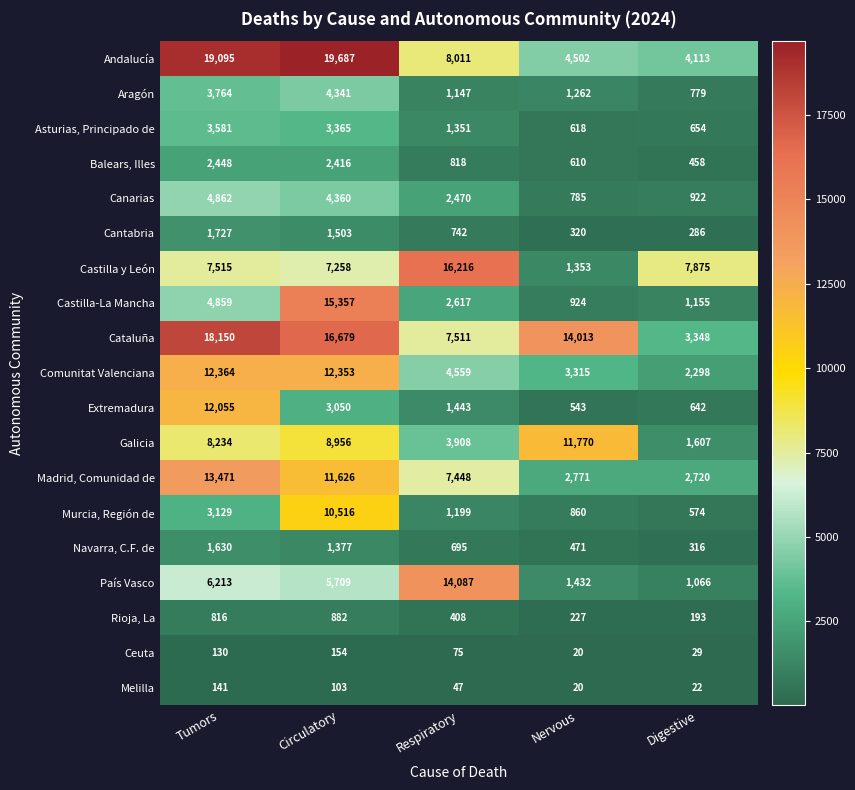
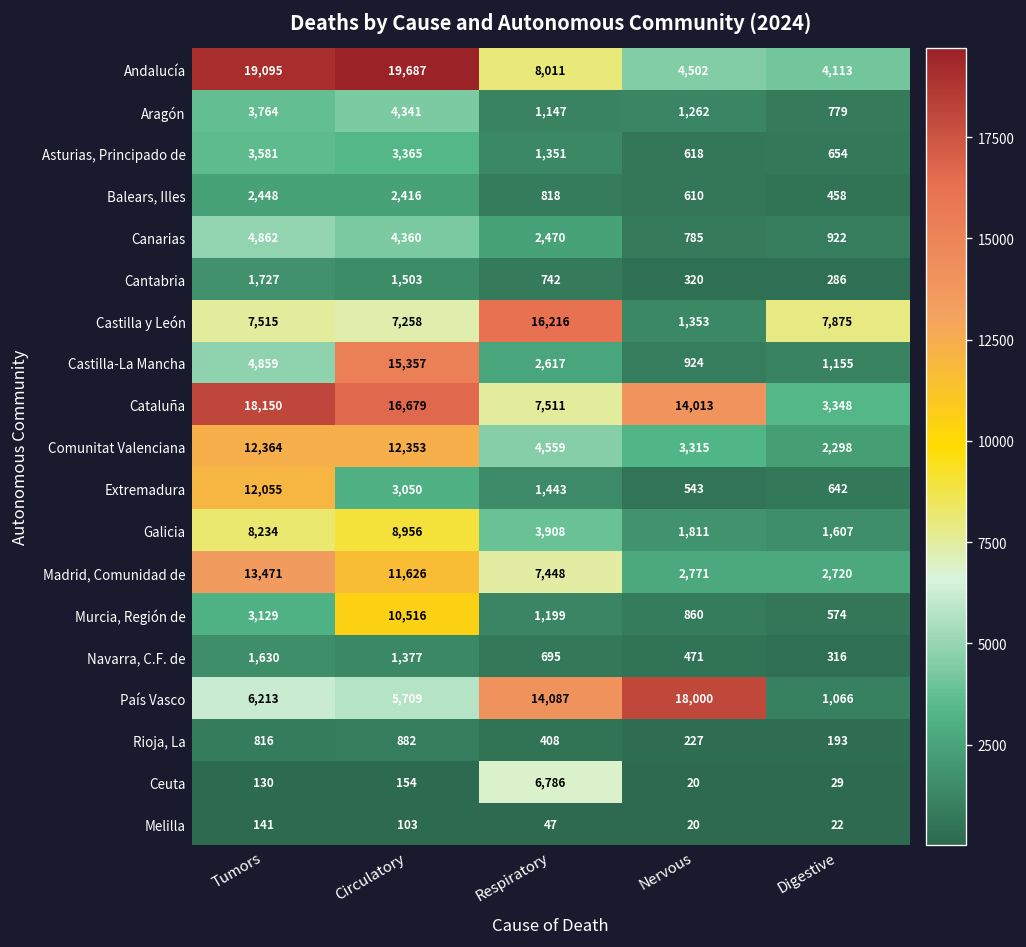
  {
    "Andalucía": {
      "Tumors": "19,095",
      "Circulatory": "19,687",
      "Respiratory": "8,011",
      "Nervous": "4,502",
      "Digestive": "4,113"
    },
    "Aragón": {
      "Tumors": "3,764",
      "Circulatory": "4,341",
      "Respiratory": "1,147",
      "Nervous": "1,262",
      "Digestive": "779"
    },
    "Asturias, Principado de": {
      "Tumors": "3,581",
      "Circulatory": "3,365",
      "Respiratory": "1,351",
      "Nervous": "618",
      "Digestive": "654"
    },
    "Balears, Illes": {
      "Tumors": "2,448",
      "Circulatory": "2,416",
      "Respiratory": "818",
      "Nervous": "610",
      "Digestive": "458"
    },
    "Canarias": {
      "Tumors": "4,862",
      "Circulatory": "4,360",
      "Respiratory": "2,470",
      "Nervous": "785",
      "Digestive": "922"
    },
    "Cantabria": {
      "Tumors": "1,727",
      "Circulatory": "1,503",
      "Respiratory": "742",
      "Nervous": "320",
      "Digestive": "286"
    },
    "Castilla y León": {
      "Tumors": "7,515",
      "Circulatory": "7,258",
      "Respiratory": "16,216",
      "Nervous": "1,353",
      "Digestive": "7,875"
    },
    "Castilla-La Mancha": {
      "Tumors": "4,859",
      "Circulatory": "15,357",
      "Respiratory": "2,617",
      "Nervous": "924",
      "Digestive": "1,155"
    },
    "Cataluña": {
      "Tumors": "18,150",
      "Circulatory": "16,679",
      "Respiratory": "7,511",
      "Nervous": "14,013",
      "Digestive": "3,348"
    },
    "Comunitat Valenciana": {
      "Tumors": "12,364",
      "Circulatory": "12,353",
      "Respiratory": "4,559",
      "Nervous": "3,315",
      "Digestive": "2,298"
    },
    "Extremadura": {
      "Tumors": "12,055",
      "Circulatory": "3,050",
      "Respiratory": "1,443",
      "Nervous": "543",
      "Digestive": "642"
    },
    "Galicia": {
      "Tumors": "8,234",
      "Circulatory": "8,956",
      "Respiratory": "3,908",
-     "Nervous": "11,770",
+     "Nervous": "1,811",
      "Digestive": "1,607"
    },
    "Madrid, Comunidad de": {
      "Tumors": "13,471",
      "Circulatory": "11,626",
      "Respiratory": "7,448",
      "Nervous": "2,771",
      "Digestive": "2,720"
    },
    "Murcia, Región de": {
      "Tumors": "3,129",
      "Circulatory": "10,516",
      "Respiratory": "1,199",
      "Nervous": "860",
      "Digestive": "574"
    },
    "Navarra, C.F. de": {
      "Tumors": "1,630",
      "Circulatory": "1,377",
      "Respiratory": "695",
      "Nervous": "471",
      "Digestive": "316"
    },
    "País Vasco": {
      "Tumors": "6,213",
      "Circulatory": "5,709",
      "Respiratory": "14,087",
-     "Nervous": "1,432",
+     "Nervous": "18,000",
      "Digestive": "1,066"
    },
    "Rioja, La": {
      "Tumors": "816",
      "Circulatory": "882",
      "Respiratory": "408",
      "Nervous": "227",
      "Digestive": "193"
    },
    "Ceuta": {
      "Tumors": "130",
      "Circulatory": "154",
-     "Respiratory": "75",
+     "Respiratory": "6,786",
      "Nervous": "20",
      "Digestive": "29"
    },
    "Melilla": {
      "Tumors": "141",
      "Circulatory": "103",
      "Respiratory": "47",
      "Nervous": "20",
      "Digestive": "22"
    }
  }
